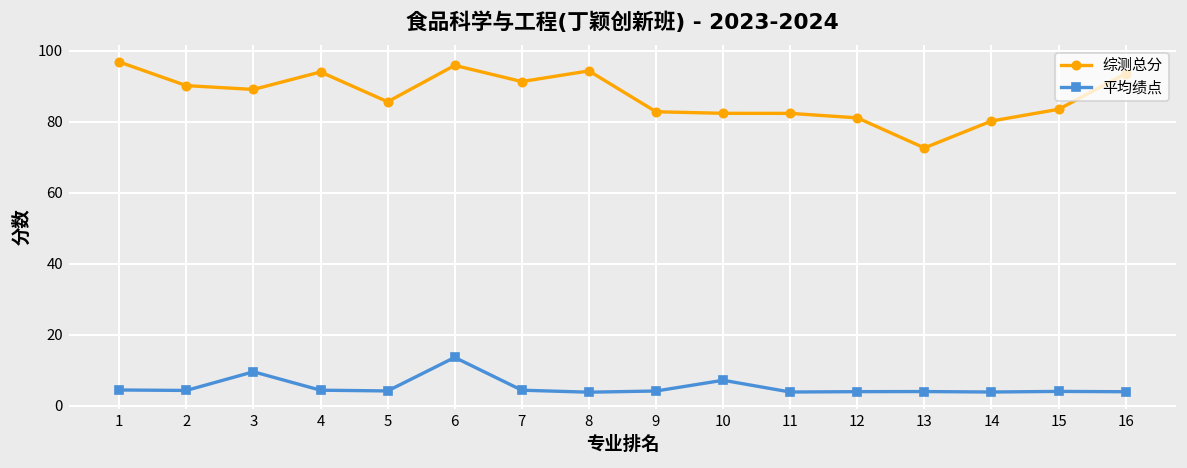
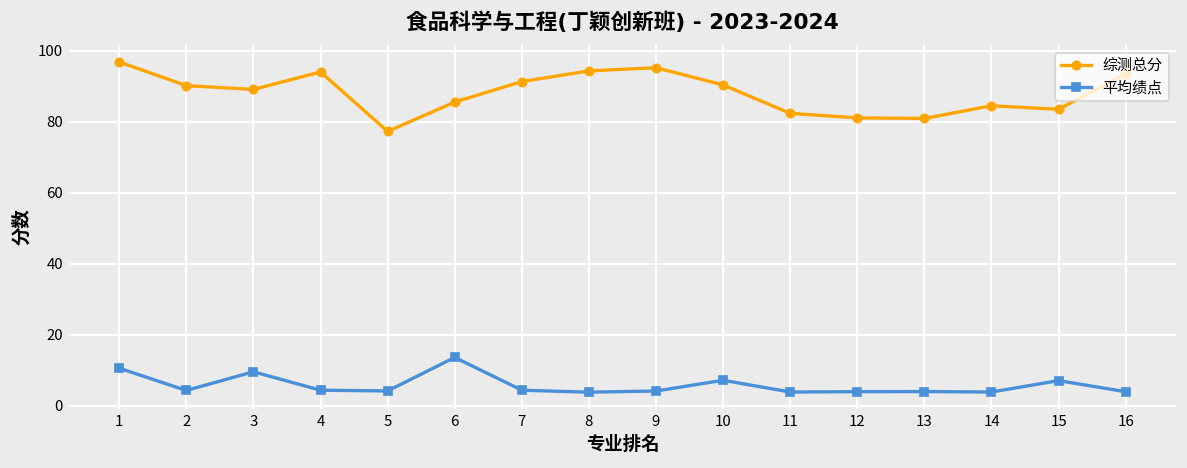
  {
    "综测总分": {
      "1": 97,
      "2": 90,
      "3": 89,
      "4": 94,
-     "5": 86,
-     "6": 96,
+     "5": 77,
+     "6": 86,
      "7": 91,
      "8": 94,
-     "9": 83,
-     "10": 82,
+     "9": 95,
+     "10": 90,
      "11": 82,
      "12": 81,
-     "13": 73,
-     "14": 80,
+     "13": 81,
+     "14": 84,
      "15": 83
    },
    "平均绩点": {
-     "1": 4,
+     "1": 11,
      "2": 4,
      "3": 10,
      "4": 4,
      "5": 4,
      "6": 14,
      "7": 4,
      "8": 4,
      "9": 4,
      "10": 7,
      "11": 4,
      "12": 4,
      "13": 4,
      "14": 4,
-     "15": 4,
+     "15": 7,
      "16": 4
    }
  }
